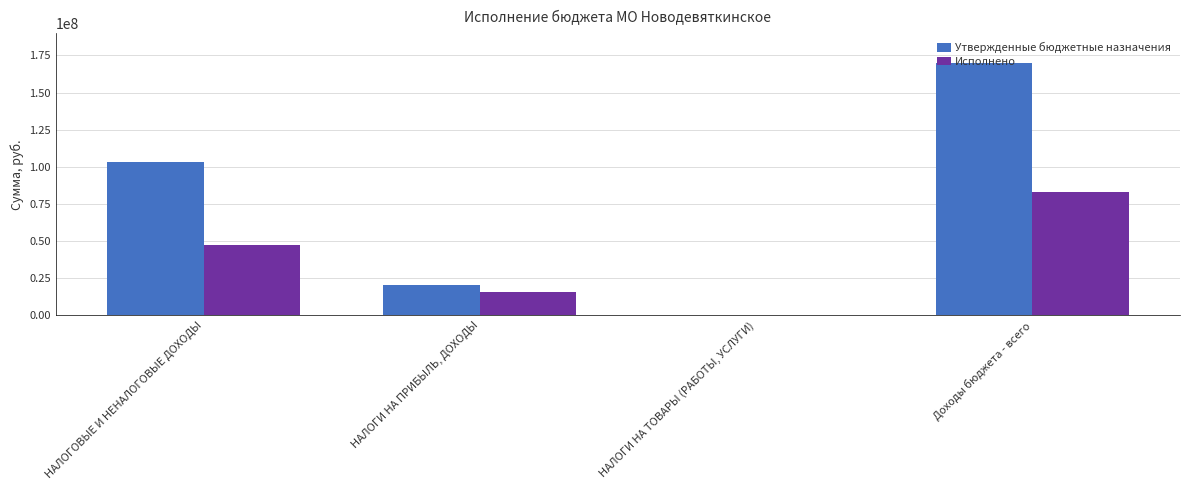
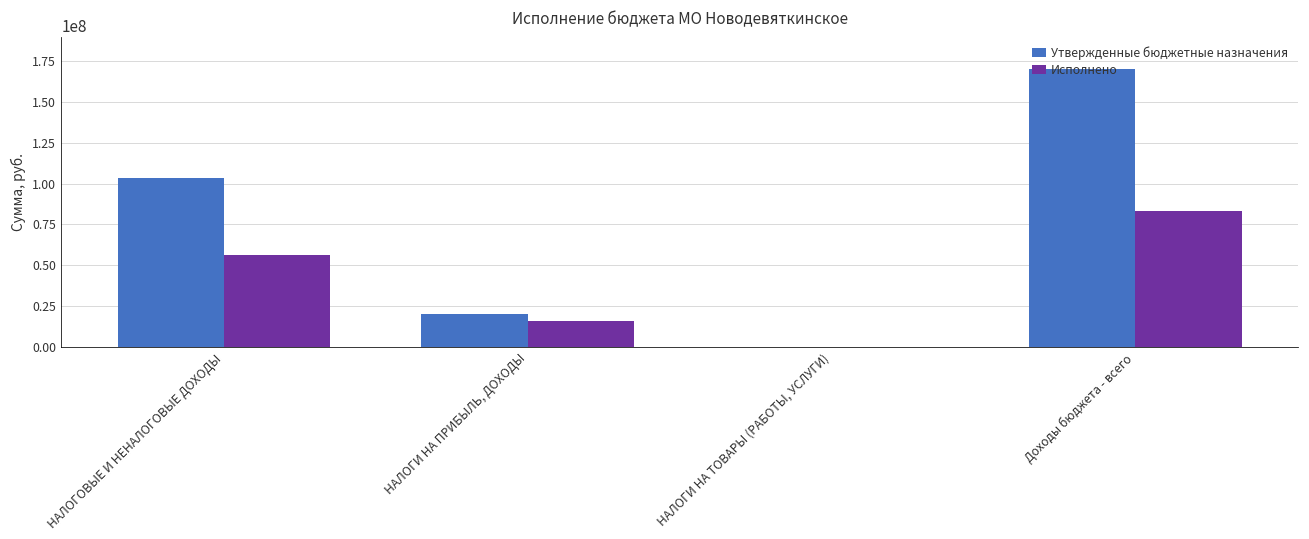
  {
    "Утвержденные бюджетные назначения": {
      "НАЛОГОВЫЕ И НЕНАЛОГОВЫЕ ДОХОДЫ": 104000000,
      "НАЛОГИ НА ПРИБЫЛЬ, ДОХОДЫ": 20000000,
      "Доходы бюджета - всего": 170000000
    },
    "Исполнено": {
-     "НАЛОГОВЫЕ И НЕНАЛОГОВЫЕ ДОХОДЫ": 47000000,
+     "НАЛОГОВЫЕ И НЕНАЛОГОВЫЕ ДОХОДЫ": 56000000,
      "НАЛОГИ НА ПРИБЫЛЬ, ДОХОДЫ": 16000000,
      "Доходы бюджета - всего": 83000000
    }
  }
